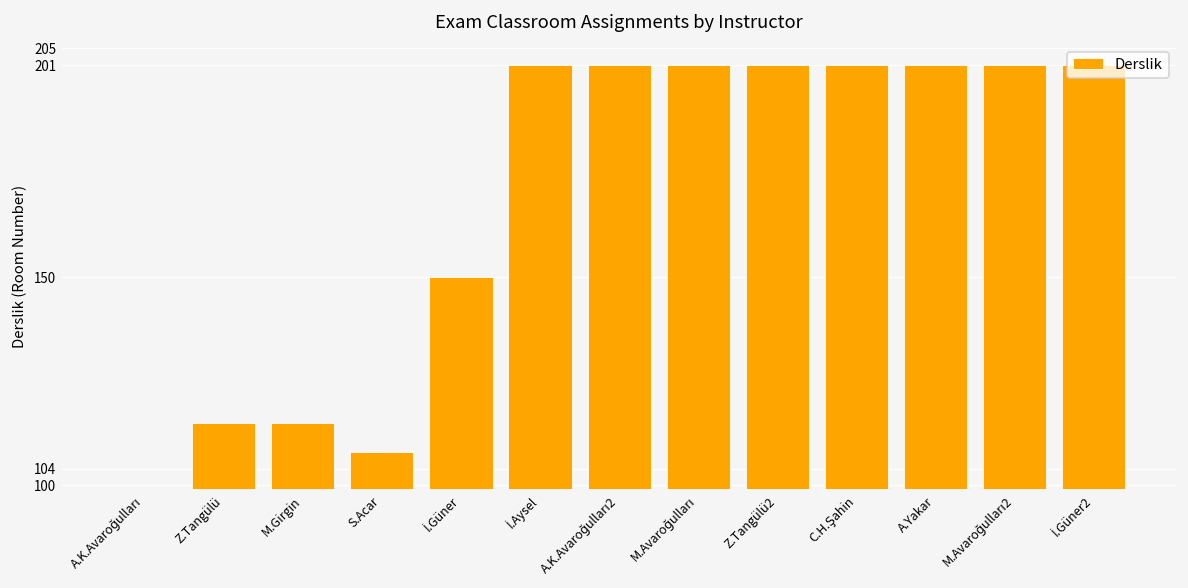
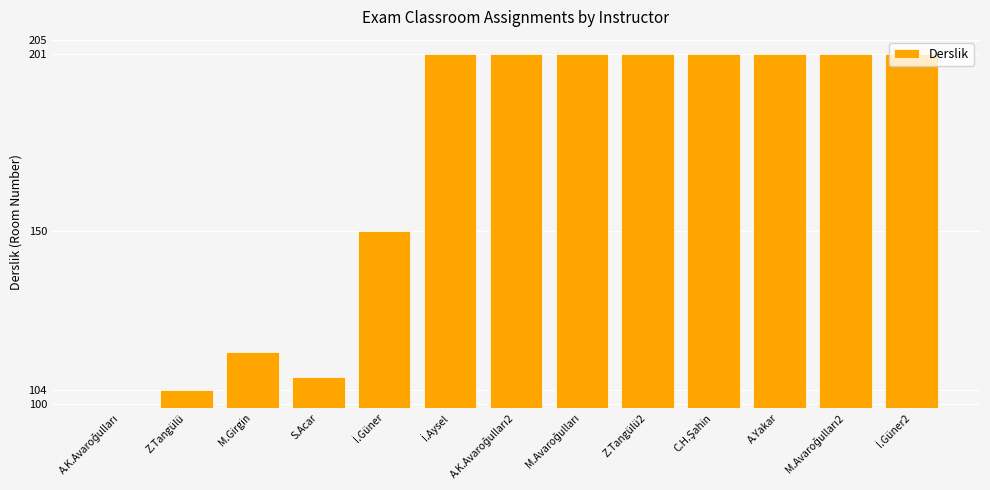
  {
-   "Z.Tangülü": 115,
+   "Z.Tangülü": 104,
    "M.Girgin": 115,
    "S.Acar": 108,
    "İ.Güner": 150,
    "İ.Aysel": 201,
    "A.K.Avaroğulları2": 201,
    "M.Avaroğulları": 201,
    "Z.Tangülü2": 201,
    "C.H.Şahin": 201,
    "A.Yakar": 201,
    "M.Avaroğulları2": 201
  }
